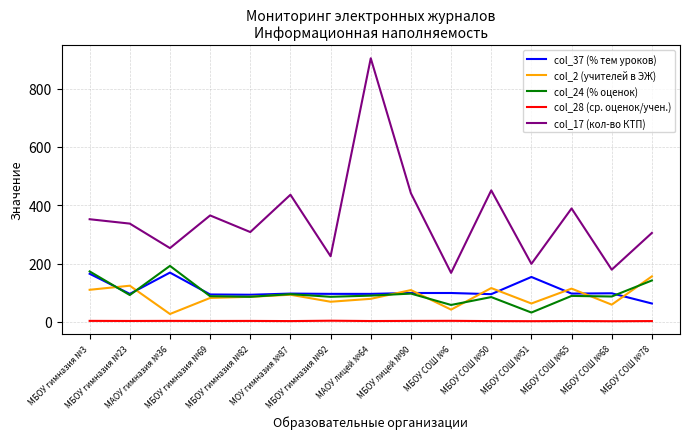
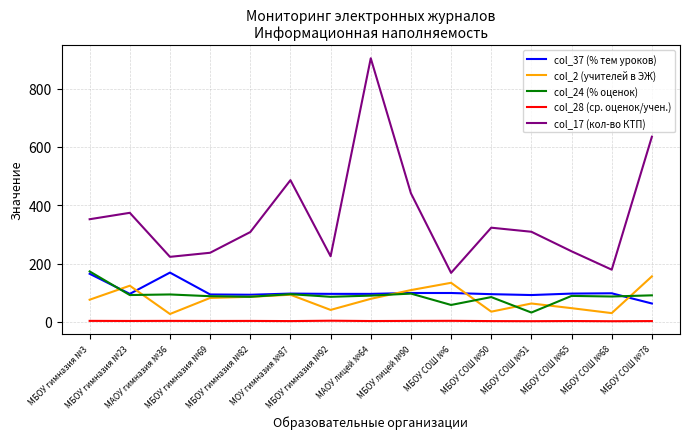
  {
    "col_37 (% тем уроков)": {
      "МАОУ гимназия №36": 170,
      "МБОУ гимназия №92": 100,
      "МБОУ СОШ №6": 100,
      "МБОУ СОШ №50": 100,
-     "МБОУ СОШ №51": 150,
+     "МБОУ СОШ №51": 90,
      "МБОУ СОШ №68": 100,
      "МБОУ СОШ №78": 60
    },
    "col_2 (учителей в ЭЖ)": {
-     "МБОУ гимназия №3": 110,
+     "МБОУ гимназия №3": 80,
      "МБОУ гимназия №23": 120,
      "МАОУ гимназия №36": 30,
-     "МБОУ гимназия №92": 70,
+     "МБОУ гимназия №92": 40,
      "МАОУ лицей №64": 80,
      "МБОУ лицей №90": 110,
-     "МБОУ СОШ №6": 40,
-     "МБОУ СОШ №50": 120,
+     "МБОУ СОШ №6": 130,
+     "МБОУ СОШ №50": 40,
      "МБОУ СОШ №51": 60,
-     "МБОУ СОШ №65": 110,
-     "МБОУ СОШ №68": 60,
+     "МБОУ СОШ №65": 50,
+     "МБОУ СОШ №68": 30,
      "МБОУ СОШ №78": 160
    },
    "col_24 (% оценок)": {
-     "МАОУ гимназия №36": 190,
+     "МАОУ гимназия №36": 90,
      "МБОУ гимназия №92": 90,
      "МБОУ СОШ №6": 60,
      "МБОУ СОШ №50": 90,
      "МБОУ СОШ №51": 30,
      "МБОУ СОШ №68": 90,
-     "МБОУ СОШ №78": 140
+     "МБОУ СОШ №78": 90
    },
    "col_28 (ср. оценок/учен.)": {
      "МБОУ гимназия №3": 0,
      "МБОУ гимназия №23": 0,
      "МАОУ гимназия №36": 0,
      "МБОУ гимназия №69": 0,
      "МБОУ гимназия №82": 0,
      "МОУ гимназия №87": 0,
      "МБОУ гимназия №92": 0,
      "МАОУ лицей №64": 0,
      "МБОУ лицей №90": 0,
      "МБОУ СОШ №6": 0,
      "МБОУ СОШ №50": 0,
      "МБОУ СОШ №51": 0,
      "МБОУ СОШ №65": 0,
      "МБОУ СОШ №68": 0,
      "МБОУ СОШ №78": 0
    },
    "col_17 (кол-во КТП)": {
      "МБОУ гимназия №3": 350,
-     "МБОУ гимназия №23": 340,
-     "МАОУ гимназия №36": 250,
-     "МБОУ гимназия №69": 370,
+     "МБОУ гимназия №23": 370,
+     "МАОУ гимназия №36": 220,
+     "МБОУ гимназия №69": 240,
      "МБОУ гимназия №82": 310,
-     "МОУ гимназия №87": 440,
+     "МОУ гимназия №87": 490,
      "МБОУ гимназия №92": 230,
      "МАОУ лицей №64": 900,
      "МБОУ лицей №90": 440,
      "МБОУ СОШ №6": 170,
-     "МБОУ СОШ №50": 450,
-     "МБОУ СОШ №51": 200,
-     "МБОУ СОШ №65": 390,
+     "МБОУ СОШ №50": 320,
+     "МБОУ СОШ №51": 310,
+     "МБОУ СОШ №65": 240,
      "МБОУ СОШ №68": 180,
-     "МБОУ СОШ №78": 310
+     "МБОУ СОШ №78": 640
    }
  }
